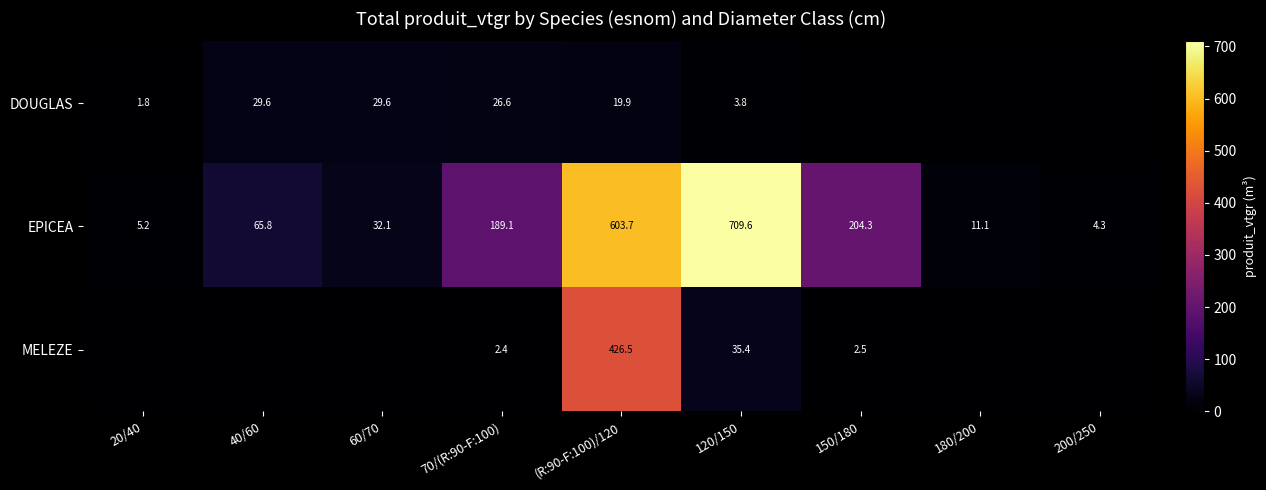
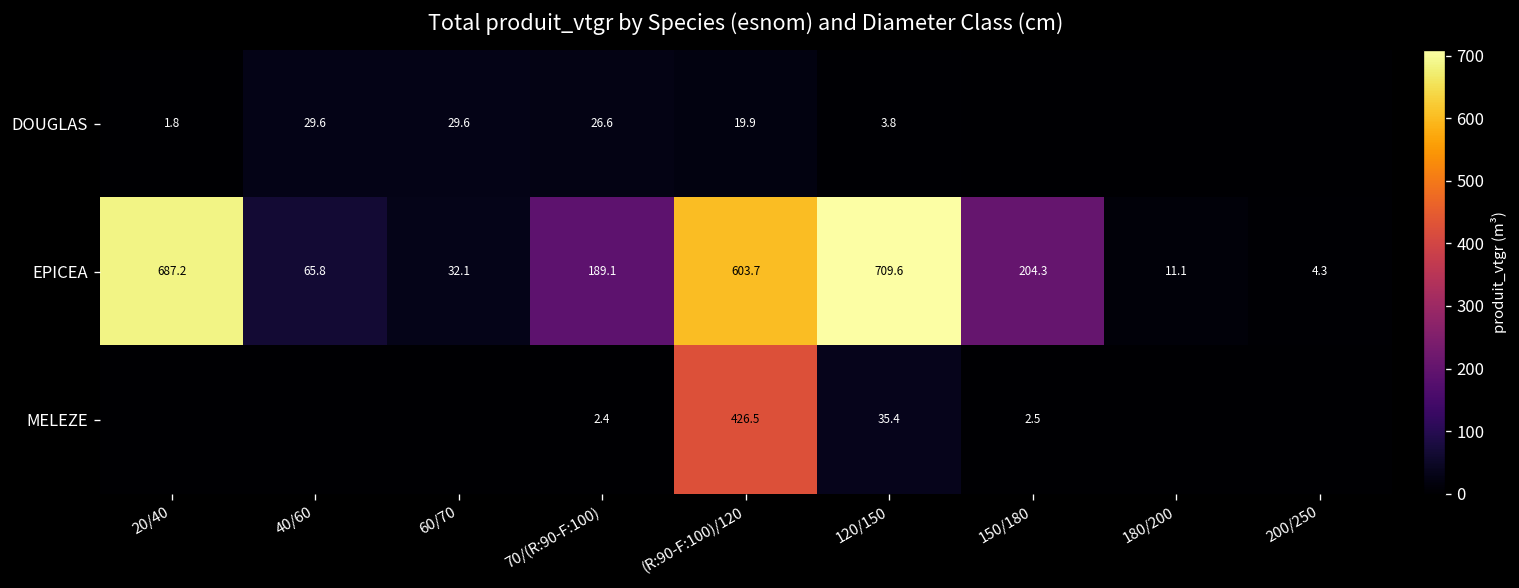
  {
    "DOUGLAS": {
      "20/40": 1.8,
      "40/60": 29.6,
      "60/70": 29.6,
      "70/(R:90-F:100)": 26.6,
      "(R:90-F:100)/120": 19.9,
      "120/150": 3.8
    },
    "EPICEA": {
-     "20/40": 5.2,
+     "20/40": 687.2,
      "40/60": 65.8,
      "60/70": 32.1,
      "70/(R:90-F:100)": 189.1,
      "(R:90-F:100)/120": 603.7,
      "120/150": 709.6,
      "150/180": 204.3,
      "180/200": 11.1,
      "200/250": 4.3
    },
    "MELEZE": {
      "70/(R:90-F:100)": 2.4,
      "(R:90-F:100)/120": 426.5,
      "120/150": 35.4,
      "150/180": 2.5
    }
  }
